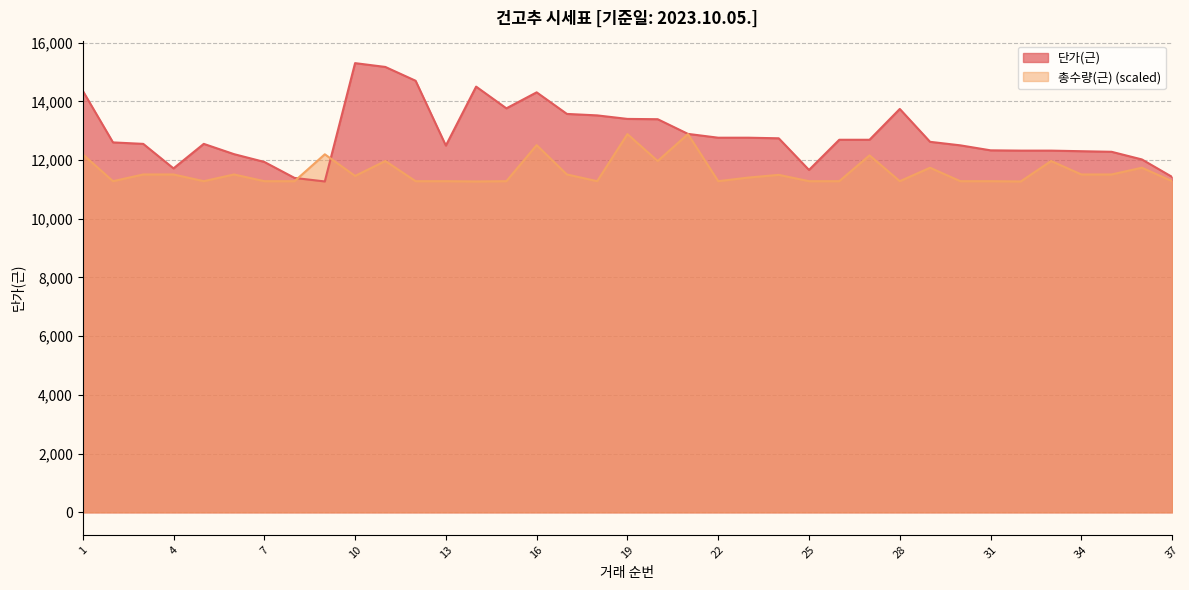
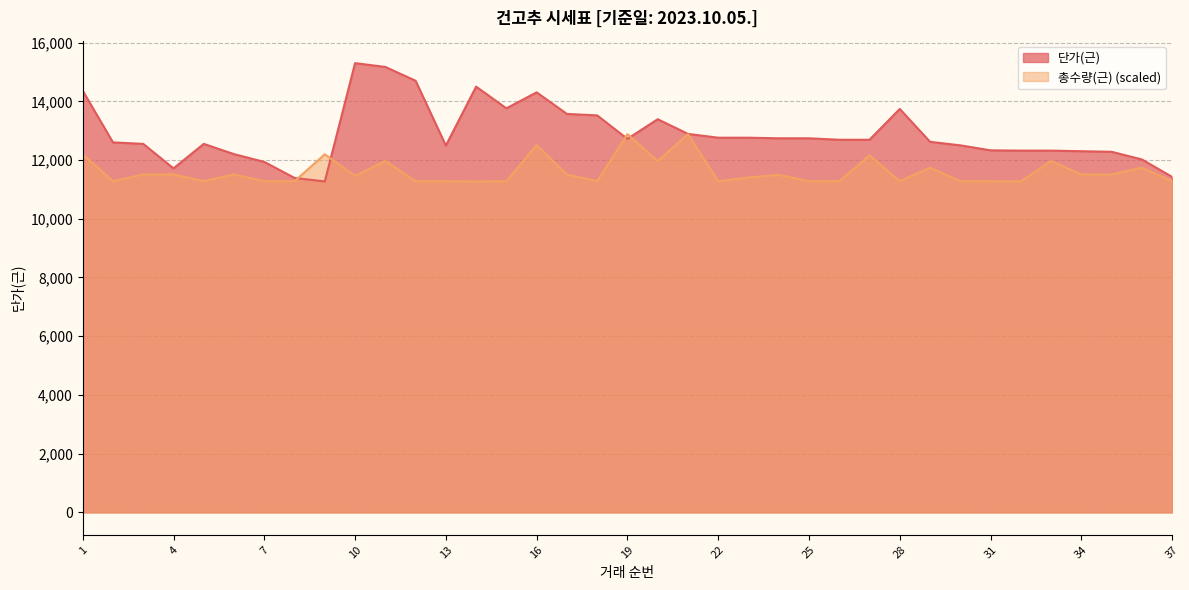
  {
    "단가(근)": {
      "1": "14,400",
      "4": "11,700",
      "7": "11,900",
      "10": "15,300",
      "13": "12,500",
      "16": "14,300",
-     "19": "13,400",
+     "19": "12,700",
      "22": "12,800",
-     "25": "11,700",
+     "25": "12,700",
      "28": "13,700",
      "31": "12,300",
      "34": "12,300",
      "37": "11,400"
    },
    "총수량(근) (scaled)": {
      "1": "12,200",
      "4": "11,500",
      "7": "11,300",
      "10": "11,500",
      "13": "11,300",
      "16": "12,500",
      "19": "12,900",
      "22": "11,300",
      "25": "11,300",
      "28": "11,300",
      "31": "11,300",
      "34": "11,500",
      "37": "11,300"
    }
  }
